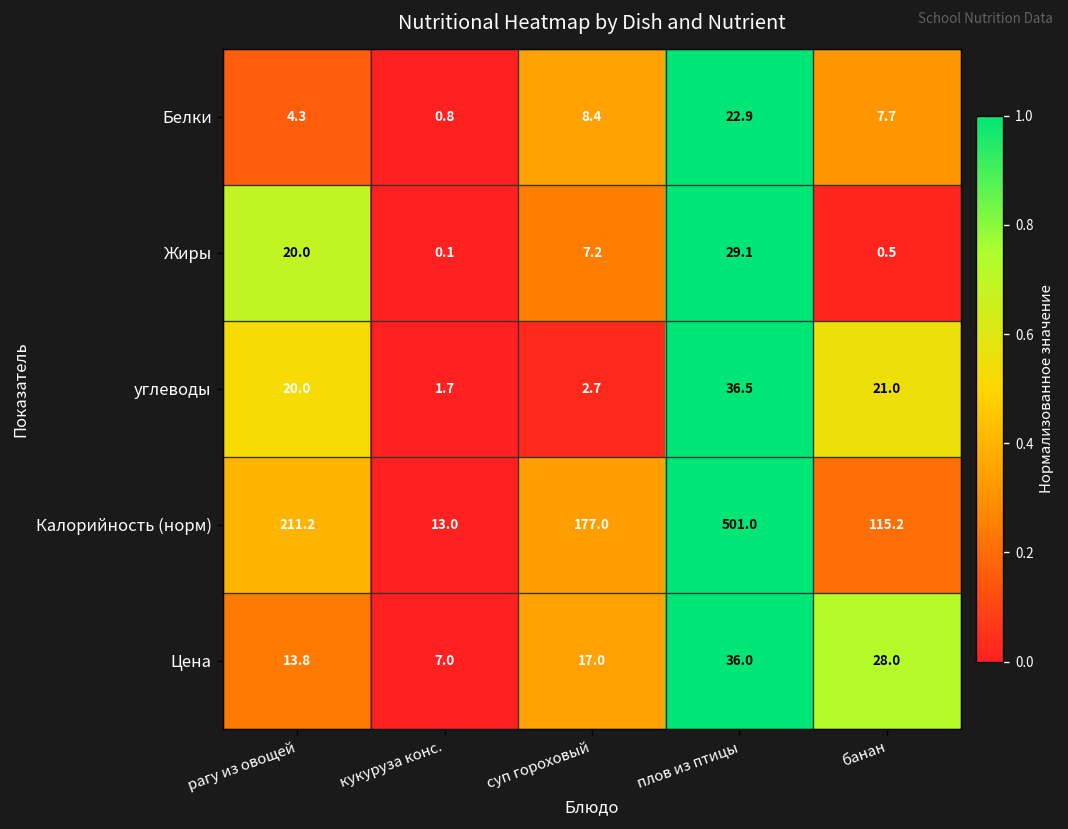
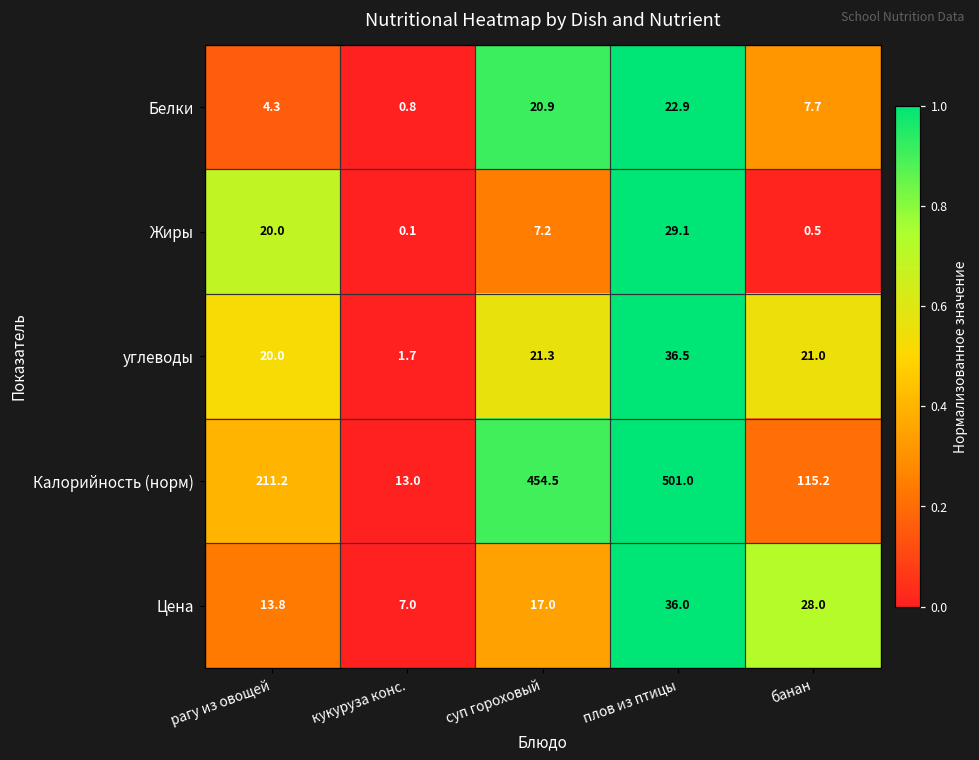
  {
    "Белки": {
      "рагу из овощей": 4.3,
      "кукуруза конс.": 0.8,
-     "суп гороховый": 8.4,
+     "суп гороховый": 20.9,
      "плов из птицы": 22.9,
      "банан": 7.7
    },
    "Жиры": {
      "рагу из овощей": 20.0,
      "кукуруза конс.": 0.1,
      "суп гороховый": 7.2,
      "плов из птицы": 29.1,
      "банан": 0.5
    },
    "углеводы": {
      "рагу из овощей": 20.0,
      "кукуруза конс.": 1.7,
-     "суп гороховый": 2.7,
+     "суп гороховый": 21.3,
      "плов из птицы": 36.5,
      "банан": 21.0
    },
    "Калорийность (норм)": {
      "рагу из овощей": 211.2,
      "кукуруза конс.": 13.0,
-     "суп гороховый": 177.0,
+     "суп гороховый": 454.5,
      "плов из птицы": 501.0,
      "банан": 115.2
    },
    "Цена": {
      "рагу из овощей": 13.8,
      "кукуруза конс.": 7.0,
      "суп гороховый": 17.0,
      "плов из птицы": 36.0,
      "банан": 28.0
    }
  }
